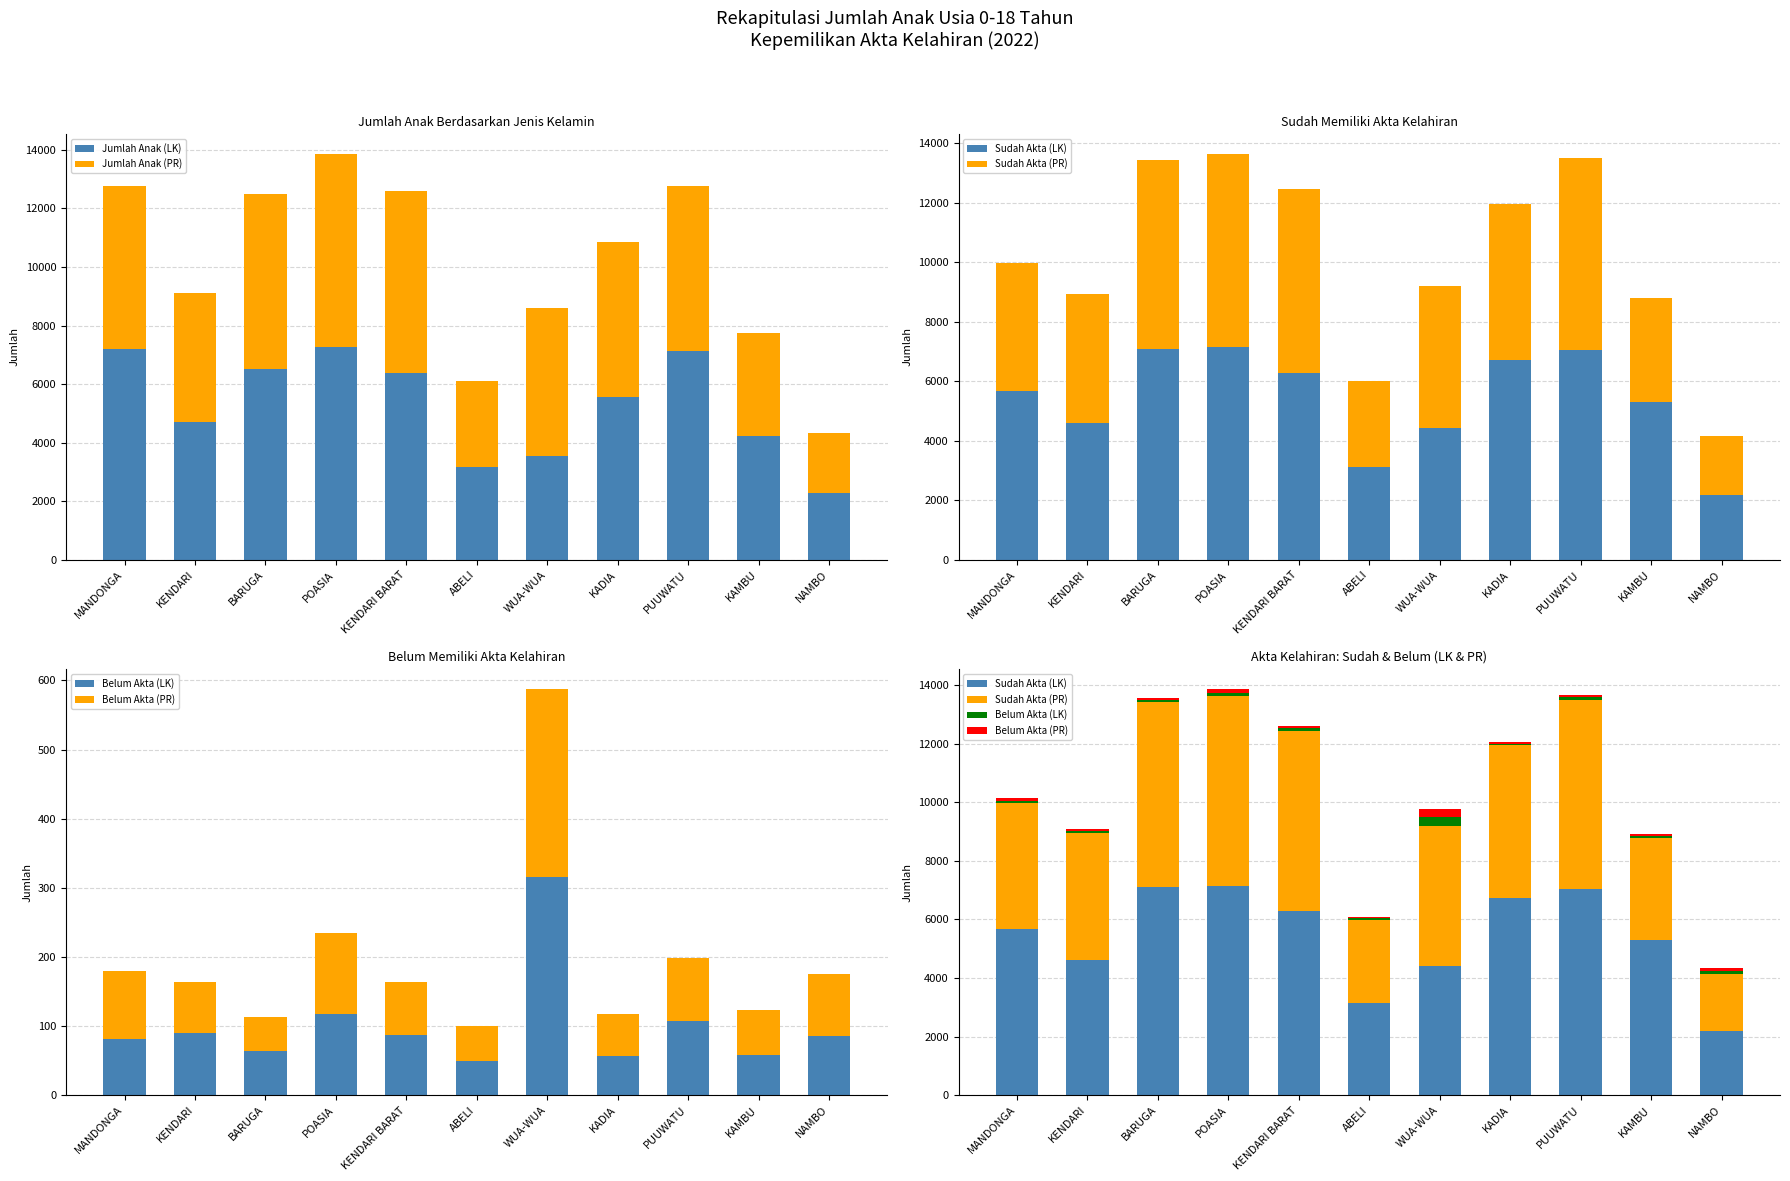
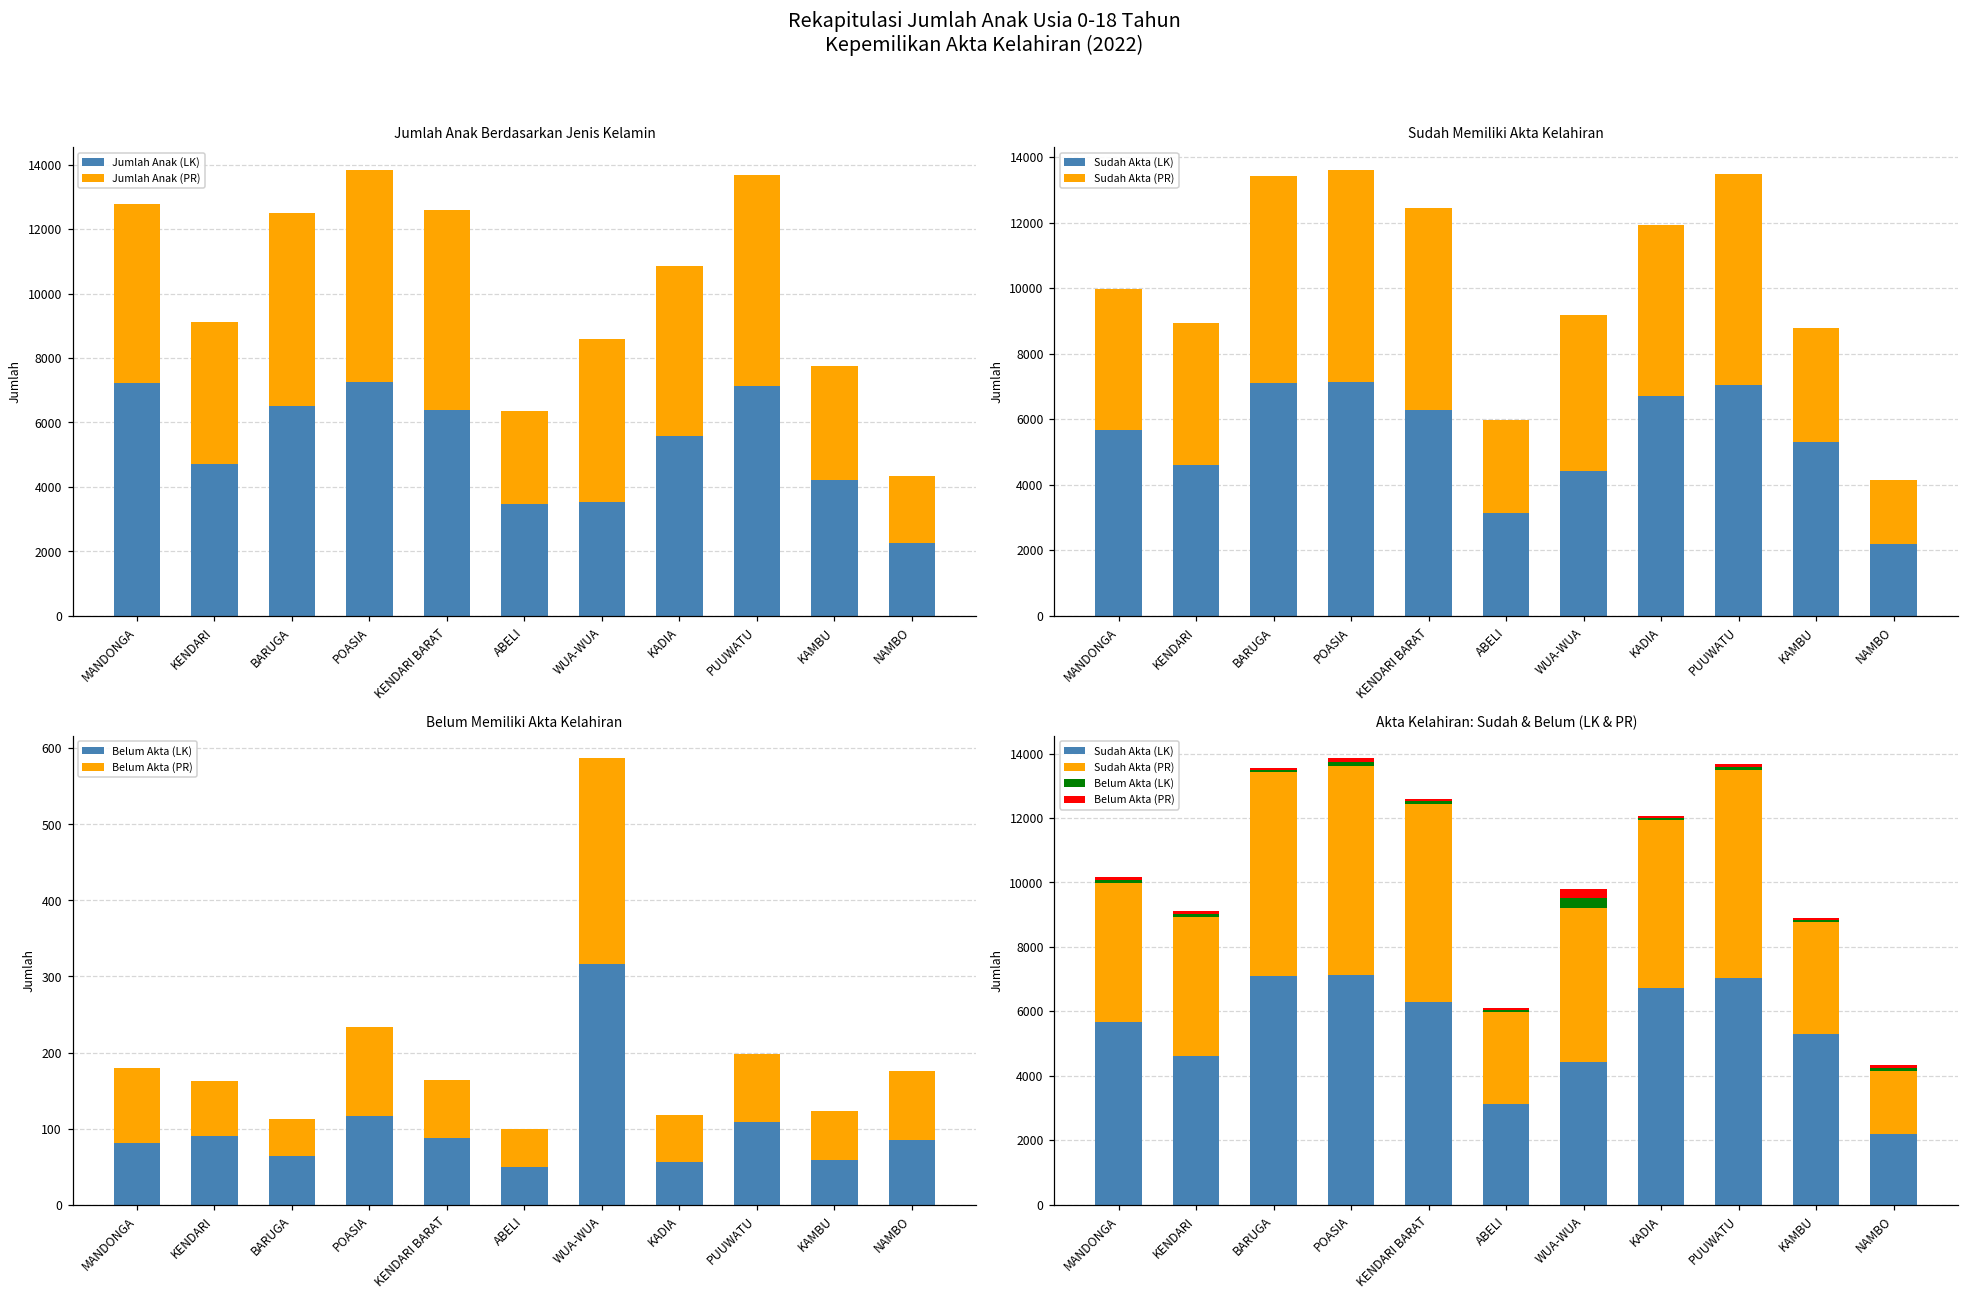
  {
    "Jumlah Anak Berdasarkan Jenis Kelamin": {
      "Jumlah Anak (LK)": {
        "MANDONGA": 7200,
        "KENDARI": 4700,
        "BARUGA": 6500,
        "POASIA": 7300,
        "KENDARI BARAT": 6400,
-       "ABELI": 3200,
+       "ABELI": 3500,
        "WUA-WUA": 3500,
        "KADIA": 5600,
        "PUUWATU": 7100,
        "KAMBU": 4200,
        "NAMBO": 2300
      },
      "Jumlah Anak (PR)": {
        "MANDONGA": 5600,
        "KENDARI": 4400,
        "BARUGA": 6000,
        "POASIA": 6600,
        "KENDARI BARAT": 6200,
        "ABELI": 2900,
        "WUA-WUA": 5000,
        "KADIA": 5300,
-       "PUUWATU": 5600,
+       "PUUWATU": 6500,
        "KAMBU": 3500,
        "NAMBO": 2100
      }
    },
    "Sudah Memiliki Akta Kelahiran": {
      "Sudah Akta (LK)": {
        "MANDONGA": 5700,
        "KENDARI": 4600,
        "BARUGA": 7100,
        "POASIA": 7100,
        "KENDARI BARAT": 6300,
        "ABELI": 3100,
        "WUA-WUA": 4400,
        "KADIA": 6700,
        "PUUWATU": 7000,
        "KAMBU": 5300,
        "NAMBO": 2200
      },
      "Sudah Akta (PR)": {
        "MANDONGA": 4300,
        "KENDARI": 4300,
        "BARUGA": 6300,
        "POASIA": 6500,
        "KENDARI BARAT": 6100,
        "ABELI": 2900,
        "WUA-WUA": 4800,
        "KADIA": 5200,
        "PUUWATU": 6400,
        "KAMBU": 3500,
        "NAMBO": 2000
      }
    },
    "Akta Kelahiran: Sudah & Belum (LK & PR)": {
      "Sudah Akta (LK)": {
        "MANDONGA": 5700,
        "KENDARI": 4600,
        "BARUGA": 7100,
        "POASIA": 7100,
        "KENDARI BARAT": 6300,
        "ABELI": 3100,
        "WUA-WUA": 4400,
        "KADIA": 6700,
        "PUUWATU": 7000,
        "KAMBU": 5300,
        "NAMBO": 2200
      },
      "Sudah Akta (PR)": {
        "MANDONGA": 4300,
        "KENDARI": 4300,
        "BARUGA": 6300,
        "POASIA": 6500,
        "KENDARI BARAT": 6100,
        "ABELI": 2900,
        "WUA-WUA": 4800,
        "KADIA": 5200,
        "PUUWATU": 6400,
        "KAMBU": 3500,
        "NAMBO": 2000
      },
      "Belum Akta (LK)": {
        "KENDARI": 100,
        "POASIA": 100,
        "KENDARI BARAT": 100,
        "WUA-WUA": 300,
        "PUUWATU": 100
      },
      "Belum Akta (PR)": {
        "MANDONGA": 100,
        "POASIA": 100,
        "WUA-WUA": 300,
        "PUUWATU": 100,
        "NAMBO": 100
      }
    }
  }
